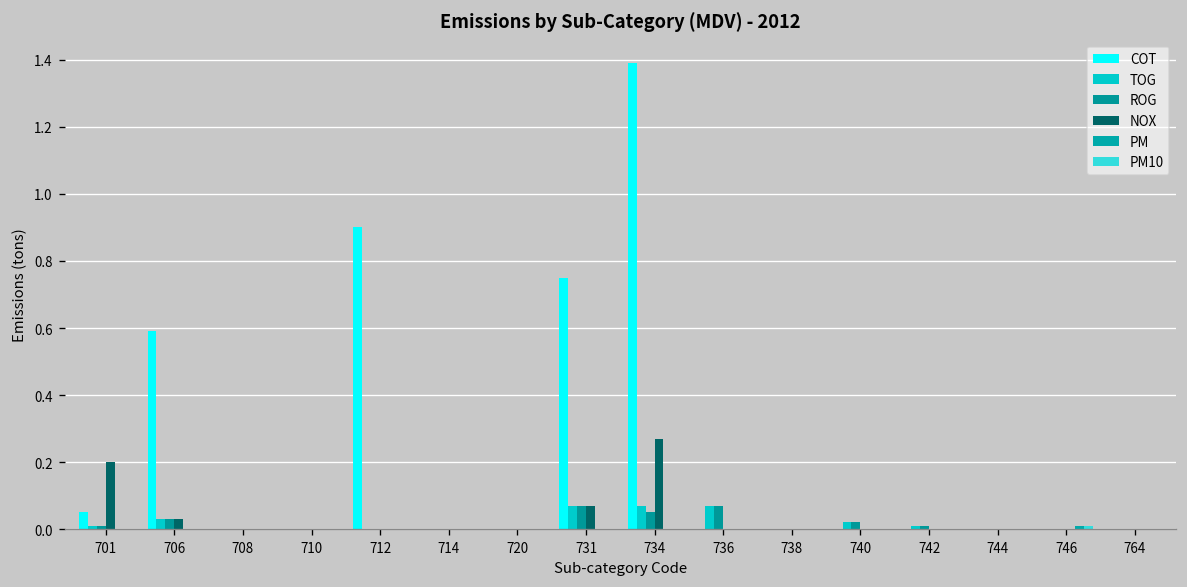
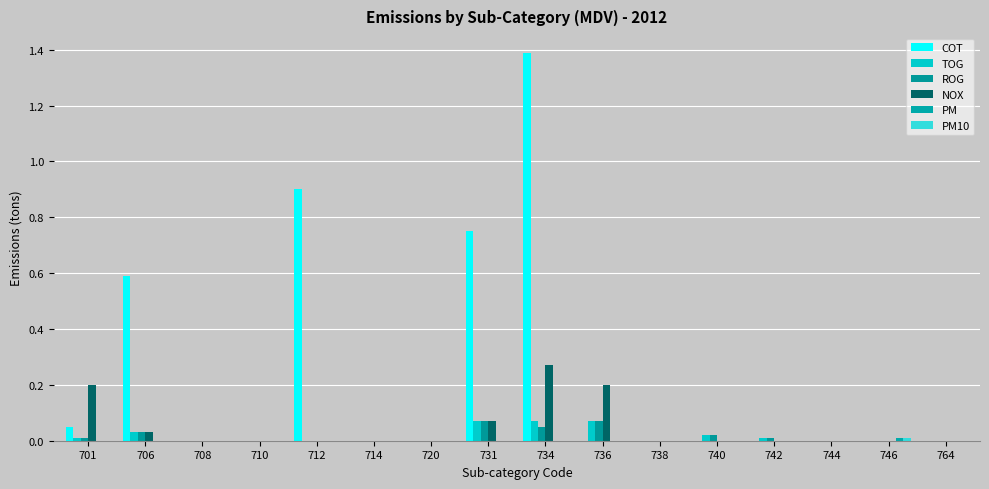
  {
    "COT": {
      "701": 0.05,
      "706": 0.59,
      "708": 0.0,
      "710": 0.0,
      "712": 0.9,
      "714": 0.0,
      "720": 0.0,
      "731": 0.75,
      "734": 1.39,
      "736": 0.0,
      "738": 0.0,
      "740": 0.0,
      "742": 0.0,
      "744": 0.0,
      "746": 0.0,
      "764": 0.0
    },
    "NOX": {
      "701": 0.2,
      "706": 0.03,
      "708": 0.0,
      "710": 0.0,
      "712": 0.0,
      "714": 0.0,
      "720": 0.0,
      "731": 0.07,
      "734": 0.27,
-     "736": 0.0,
+     "736": 0.2,
      "738": 0.0,
      "740": 0.0,
      "742": 0.0,
      "744": 0.0,
      "746": 0.0,
      "764": 0.0
    }
  }
